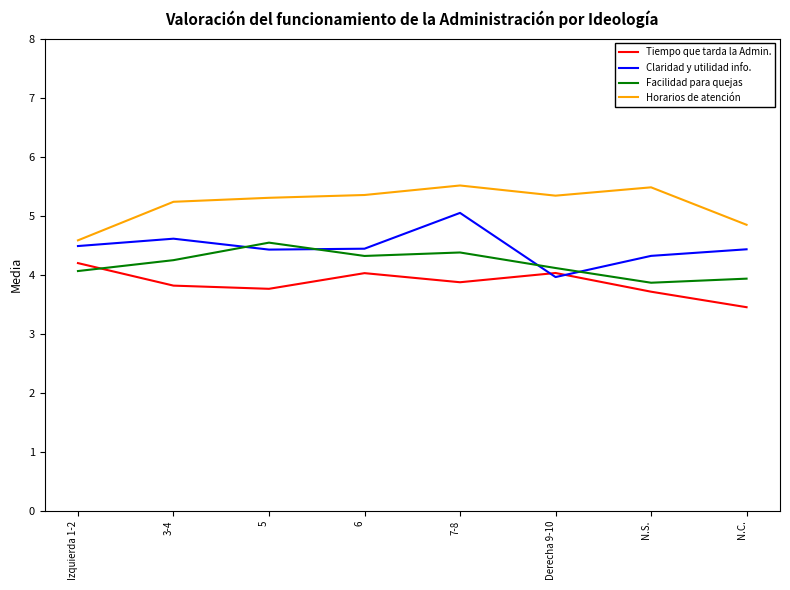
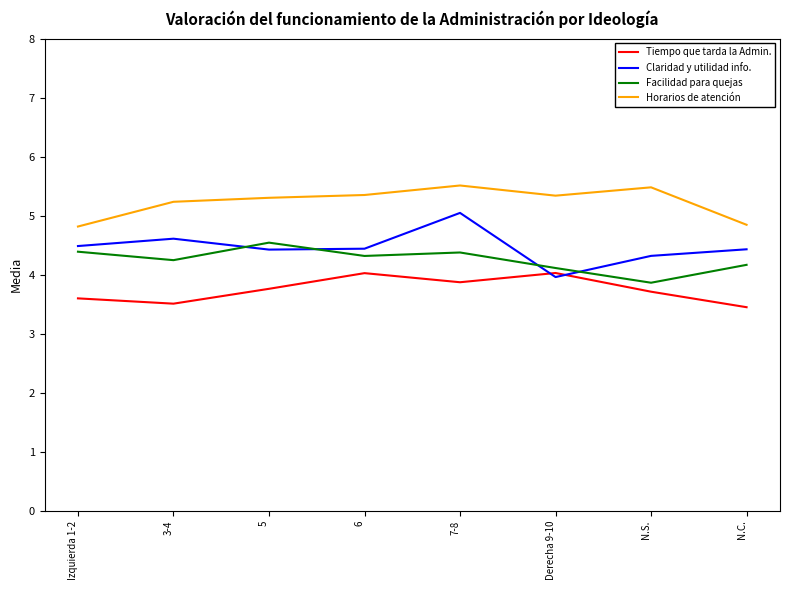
  {
    "Tiempo que tarda la Admin.": {
-     "Izquierda 1-2": 4.2,
-     "3-4": 3.8,
+     "Izquierda 1-2": 3.6,
+     "3-4": 3.5,
      "5": 3.8,
      "6": 4.0,
      "7-8": 3.9,
      "Derecha 9-10": 4.0,
      "N.S.": 3.7,
      "N.C.": 3.4
    },
    "Claridad y utilidad info.": {
      "Izquierda 1-2": 4.5,
      "3-4": 4.6,
      "5": 4.4,
      "6": 4.4,
      "7-8": 5.0,
      "Derecha 9-10": 4.0,
      "N.S.": 4.3,
      "N.C.": 4.4
    },
    "Facilidad para quejas": {
-     "Izquierda 1-2": 4.1,
+     "Izquierda 1-2": 4.4,
      "3-4": 4.2,
      "5": 4.5,
      "6": 4.3,
      "7-8": 4.4,
      "Derecha 9-10": 4.1,
      "N.S.": 3.9,
-     "N.C.": 3.9
+     "N.C.": 4.2
    },
    "Horarios de atención": {
-     "Izquierda 1-2": 4.6,
+     "Izquierda 1-2": 4.8,
      "3-4": 5.2,
      "5": 5.3,
      "6": 5.4,
      "7-8": 5.5,
      "Derecha 9-10": 5.3,
      "N.S.": 5.5,
      "N.C.": 4.8
    }
  }
